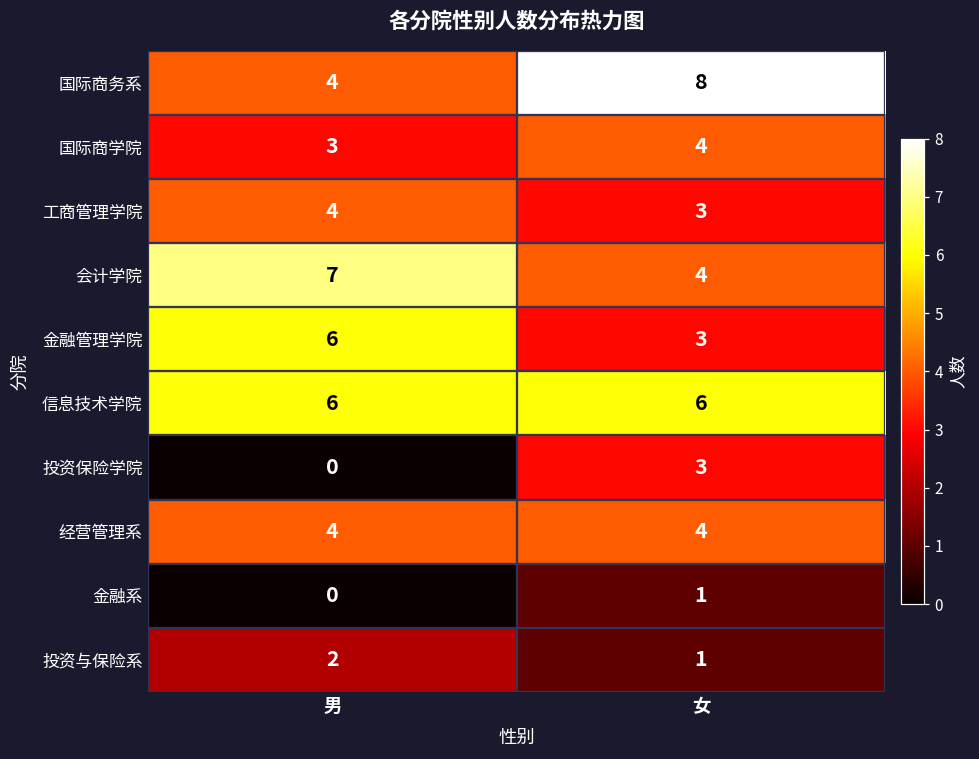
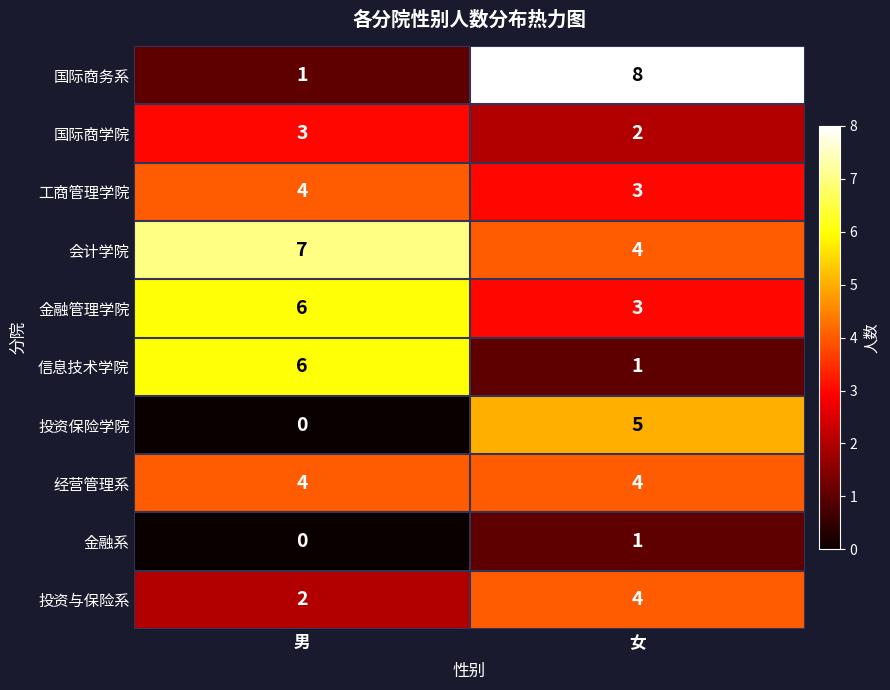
  {
    "国际商务系": {
-     "男": 4,
+     "男": 1,
      "女": 8
    },
    "国际商学院": {
      "男": 3,
-     "女": 4
+     "女": 2
    },
    "工商管理学院": {
      "男": 4,
      "女": 3
    },
    "会计学院": {
      "男": 7,
      "女": 4
    },
    "金融管理学院": {
      "男": 6,
      "女": 3
    },
    "信息技术学院": {
      "男": 6,
-     "女": 6
+     "女": 1
    },
    "投资保险学院": {
      "男": 0,
-     "女": 3
+     "女": 5
    },
    "经营管理系": {
      "男": 4,
      "女": 4
    },
    "金融系": {
      "男": 0,
      "女": 1
    },
    "投资与保险系": {
      "男": 2,
-     "女": 1
+     "女": 4
    }
  }
